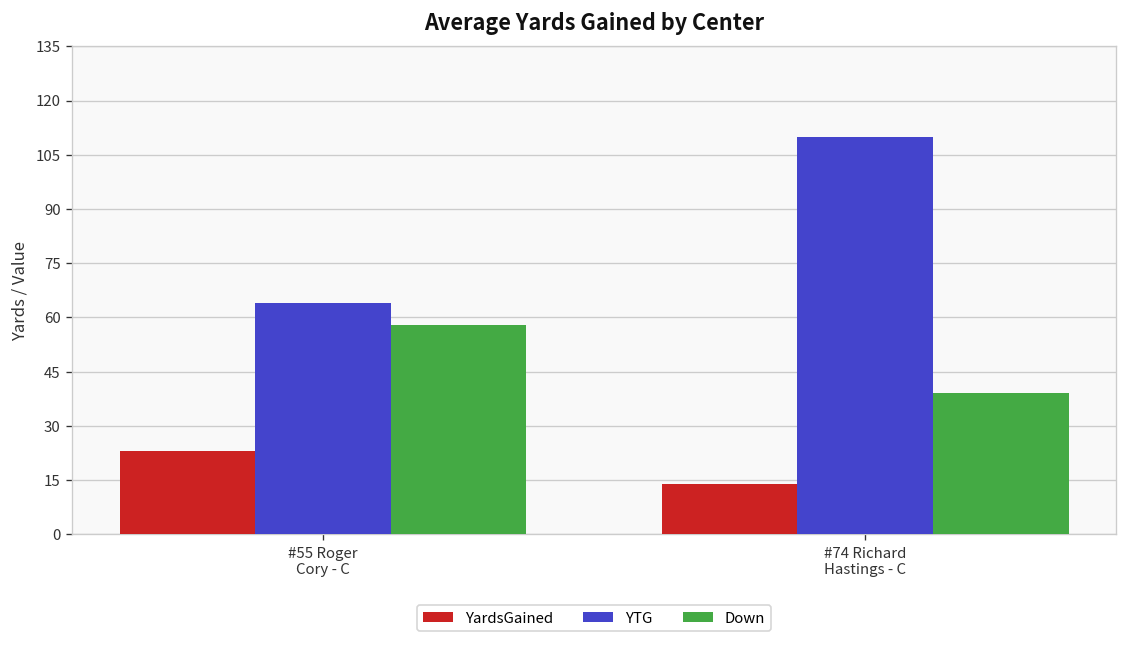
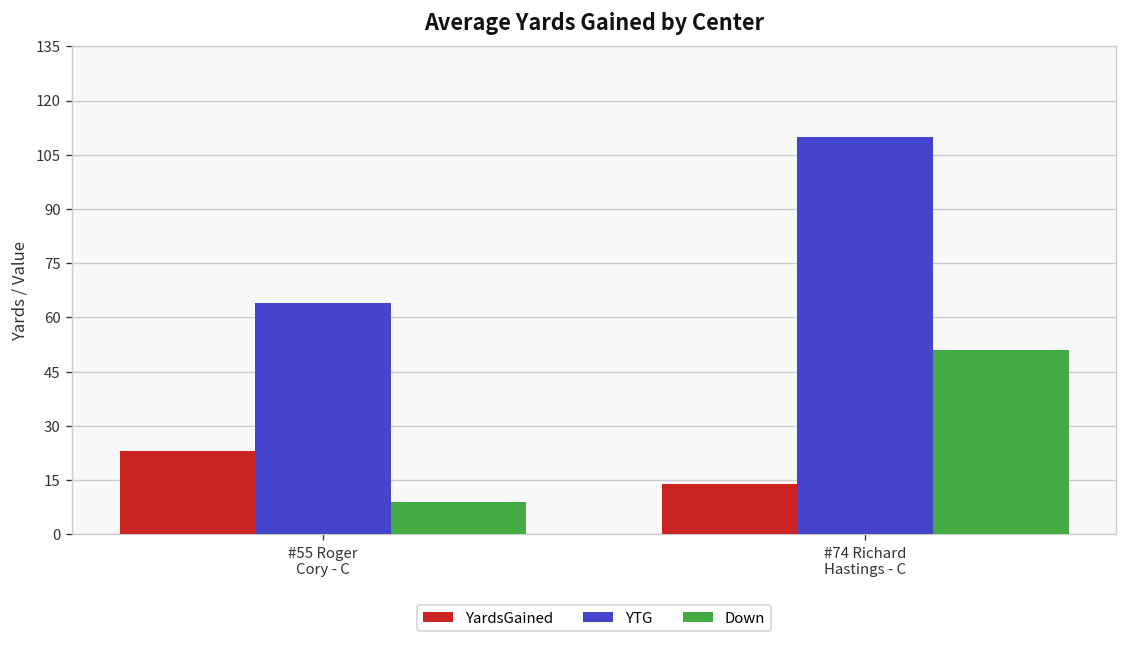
  {
    "YardsGained": {
      "#55 Roger Cory - C": 23,
      "#74 Richard Hastings - C": 14
    },
    "YTG": {
      "#55 Roger Cory - C": 64,
      "#74 Richard Hastings - C": 110
    },
    "Down": {
-     "#55 Roger Cory - C": 58,
-     "#74 Richard Hastings - C": 39
+     "#55 Roger Cory - C": 9,
+     "#74 Richard Hastings - C": 51
    }
  }
